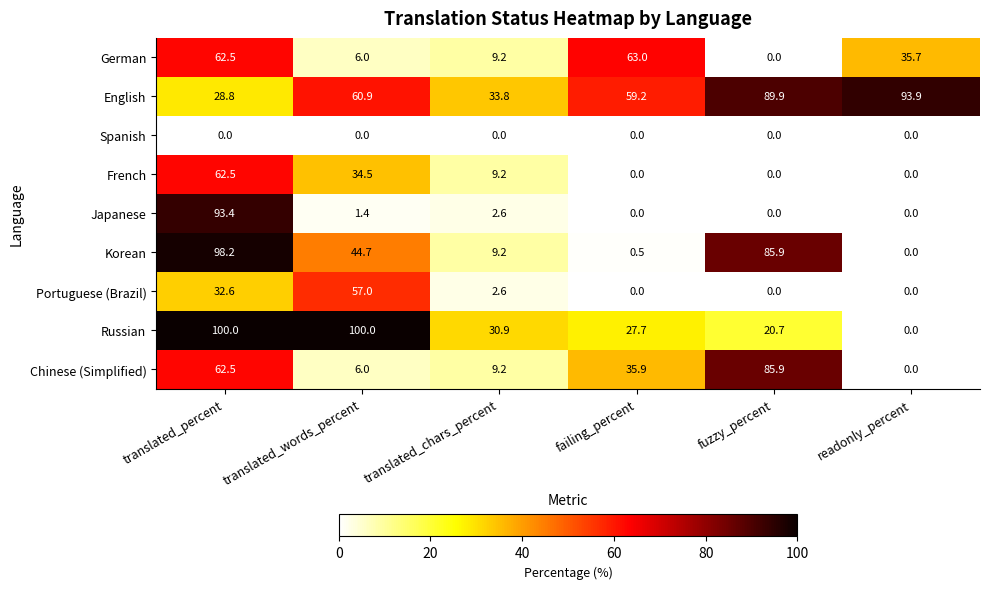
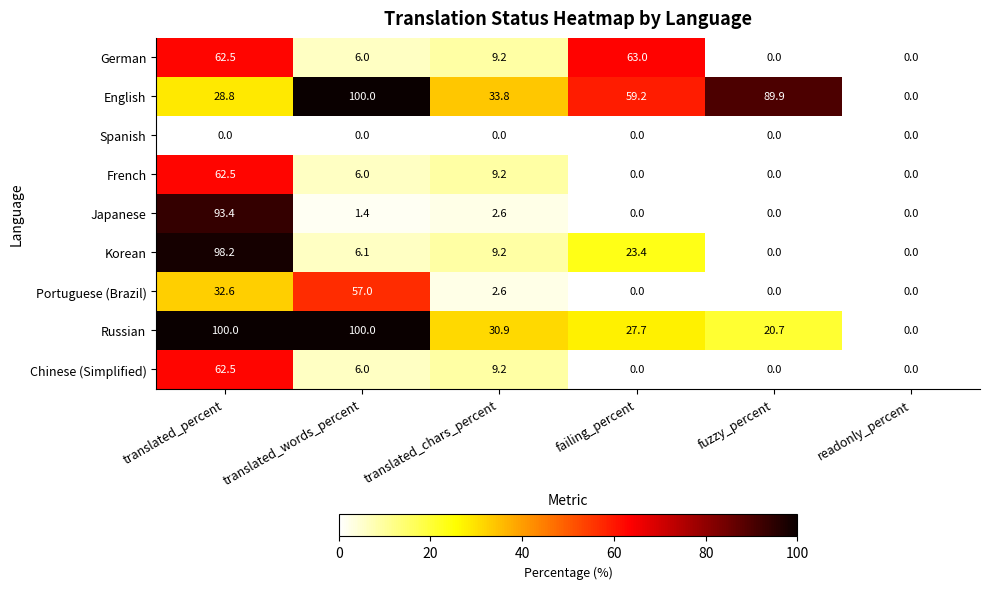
  {
    "German": {
      "translated_percent": 62.5,
      "translated_words_percent": 6.0,
      "translated_chars_percent": 9.2,
      "failing_percent": 63.0,
      "fuzzy_percent": 0.0,
-     "readonly_percent": 35.7
+     "readonly_percent": 0.0
    },
    "English": {
      "translated_percent": 28.8,
-     "translated_words_percent": 60.9,
+     "translated_words_percent": 100.0,
      "translated_chars_percent": 33.8,
      "failing_percent": 59.2,
      "fuzzy_percent": 89.9,
-     "readonly_percent": 93.9
+     "readonly_percent": 0.0
    },
    "Spanish": {
      "translated_percent": 0.0,
      "translated_words_percent": 0.0,
      "translated_chars_percent": 0.0,
      "failing_percent": 0.0,
      "fuzzy_percent": 0.0,
      "readonly_percent": 0.0
    },
    "French": {
      "translated_percent": 62.5,
-     "translated_words_percent": 34.5,
+     "translated_words_percent": 6.0,
      "translated_chars_percent": 9.2,
      "failing_percent": 0.0,
      "fuzzy_percent": 0.0,
      "readonly_percent": 0.0
    },
    "Japanese": {
      "translated_percent": 93.4,
      "translated_words_percent": 1.4,
      "translated_chars_percent": 2.6,
      "failing_percent": 0.0,
      "fuzzy_percent": 0.0,
      "readonly_percent": 0.0
    },
    "Korean": {
      "translated_percent": 98.2,
-     "translated_words_percent": 44.7,
+     "translated_words_percent": 6.1,
      "translated_chars_percent": 9.2,
-     "failing_percent": 0.5,
-     "fuzzy_percent": 85.9,
+     "failing_percent": 23.4,
+     "fuzzy_percent": 0.0,
      "readonly_percent": 0.0
    },
    "Portuguese (Brazil)": {
      "translated_percent": 32.6,
      "translated_words_percent": 57.0,
      "translated_chars_percent": 2.6,
      "failing_percent": 0.0,
      "fuzzy_percent": 0.0,
      "readonly_percent": 0.0
    },
    "Russian": {
      "translated_percent": 100.0,
      "translated_words_percent": 100.0,
      "translated_chars_percent": 30.9,
      "failing_percent": 27.7,
      "fuzzy_percent": 20.7,
      "readonly_percent": 0.0
    },
    "Chinese (Simplified)": {
      "translated_percent": 62.5,
      "translated_words_percent": 6.0,
      "translated_chars_percent": 9.2,
-     "failing_percent": 35.9,
-     "fuzzy_percent": 85.9,
+     "failing_percent": 0.0,
+     "fuzzy_percent": 0.0,
      "readonly_percent": 0.0
    }
  }
